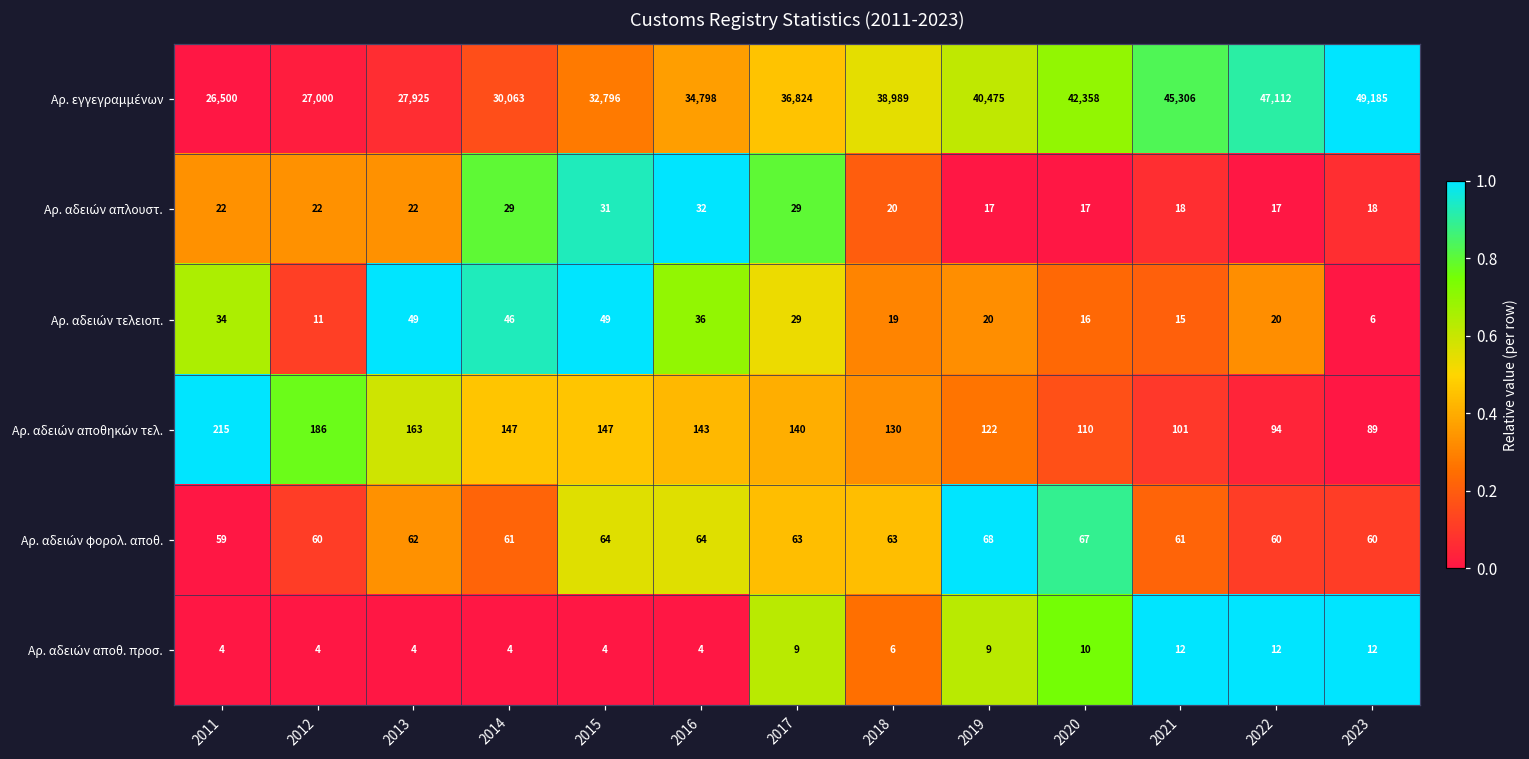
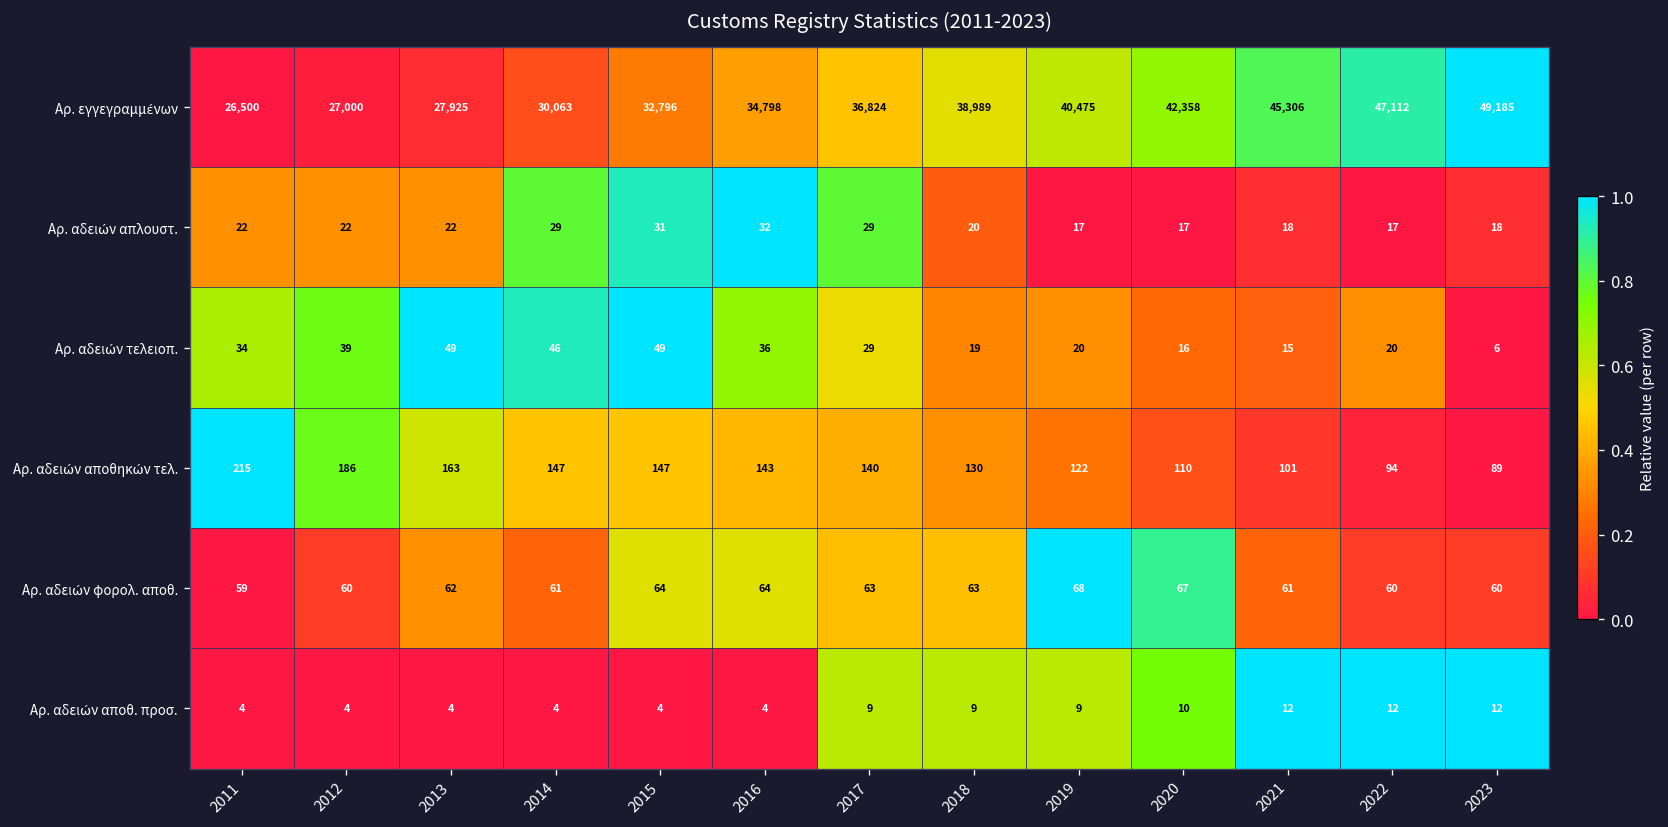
  {
    "Αρ. εγγεγραμμένων": {
      "2011": "26,500",
      "2012": "27,000",
      "2013": "27,925",
      "2014": "30,063",
      "2015": "32,796",
      "2016": "34,798",
      "2017": "36,824",
      "2018": "38,989",
      "2019": "40,475",
      "2020": "42,358",
      "2021": "45,306",
      "2022": "47,112",
      "2023": "49,185"
    },
    "Αρ. αδειών απλουστ.": {
      "2011": "22",
      "2012": "22",
      "2013": "22",
      "2014": "29",
      "2015": "31",
      "2016": "32",
      "2017": "29",
      "2018": "20",
      "2019": "17",
      "2020": "17",
      "2021": "18",
      "2022": "17",
      "2023": "18"
    },
    "Αρ. αδειών τελειοπ.": {
      "2011": "34",
-     "2012": "11",
+     "2012": "39",
      "2013": "49",
      "2014": "46",
      "2015": "49",
      "2016": "36",
      "2017": "29",
      "2018": "19",
      "2019": "20",
      "2020": "16",
      "2021": "15",
      "2022": "20",
      "2023": "6"
    },
    "Αρ. αδειών αποθηκών τελ.": {
      "2011": "215",
      "2012": "186",
      "2013": "163",
      "2014": "147",
      "2015": "147",
      "2016": "143",
      "2017": "140",
      "2018": "130",
      "2019": "122",
      "2020": "110",
      "2021": "101",
      "2022": "94",
      "2023": "89"
    },
    "Αρ. αδειών φορολ. αποθ.": {
      "2011": "59",
      "2012": "60",
      "2013": "62",
      "2014": "61",
      "2015": "64",
      "2016": "64",
      "2017": "63",
      "2018": "63",
      "2019": "68",
      "2020": "67",
      "2021": "61",
      "2022": "60",
      "2023": "60"
    },
    "Αρ. αδειών αποθ. προσ.": {
      "2011": "4",
      "2012": "4",
      "2013": "4",
      "2014": "4",
      "2015": "4",
      "2016": "4",
      "2017": "9",
-     "2018": "6",
+     "2018": "9",
      "2019": "9",
      "2020": "10",
      "2021": "12",
      "2022": "12",
      "2023": "12"
    }
  }
